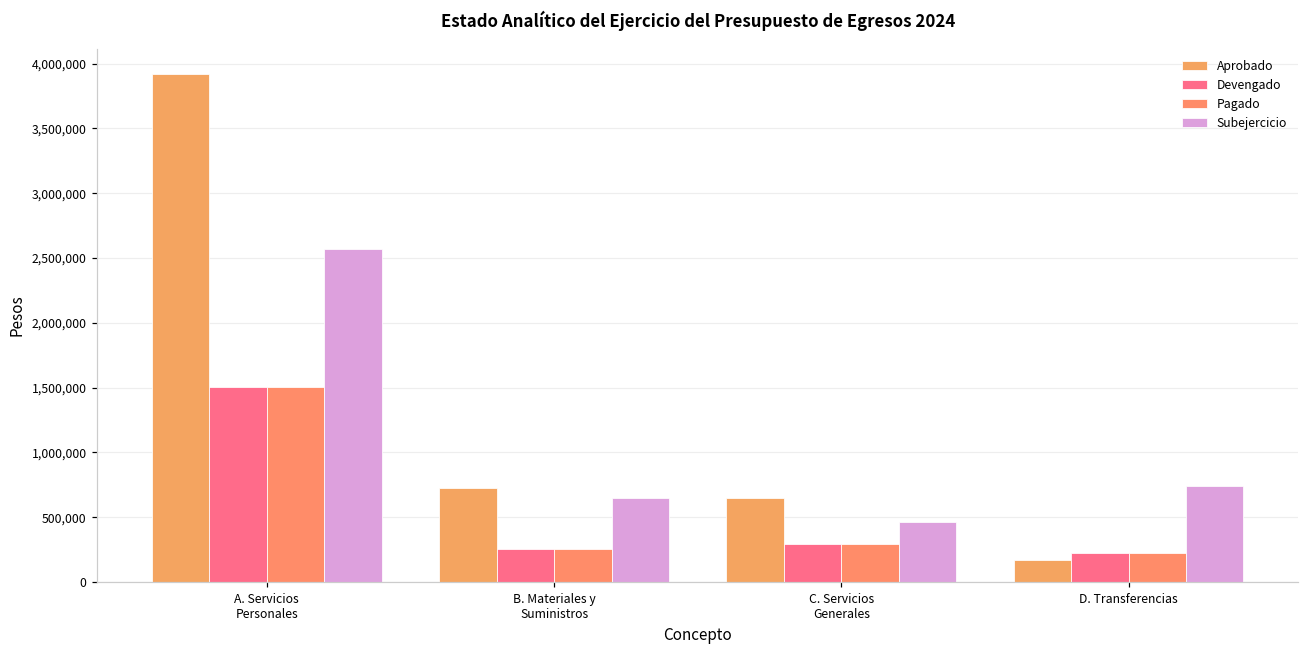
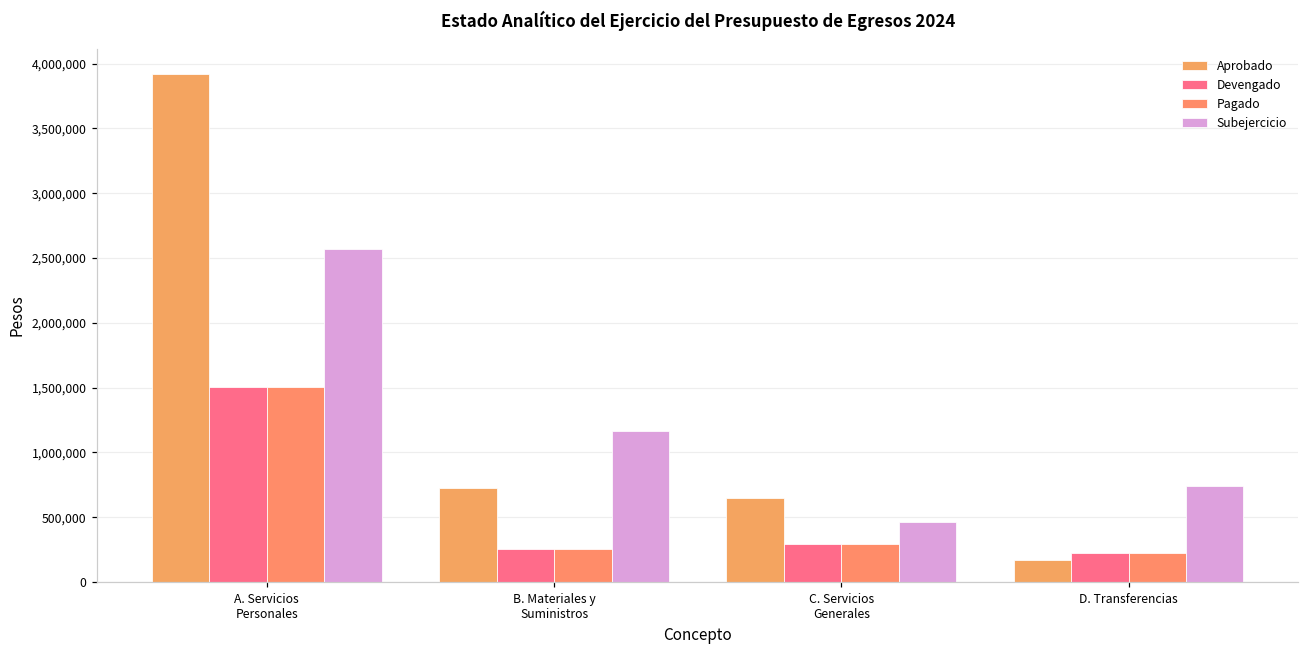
  {
    "Subejercicio": {
      "A. Servicios Personales": "2,570,000",
-     "B. Materiales y Suministros": "650,000",
+     "B. Materiales y Suministros": "1,160,000",
      "C. Servicios Generales": "460,000",
      "D. Transferencias": "740,000"
    }
  }
